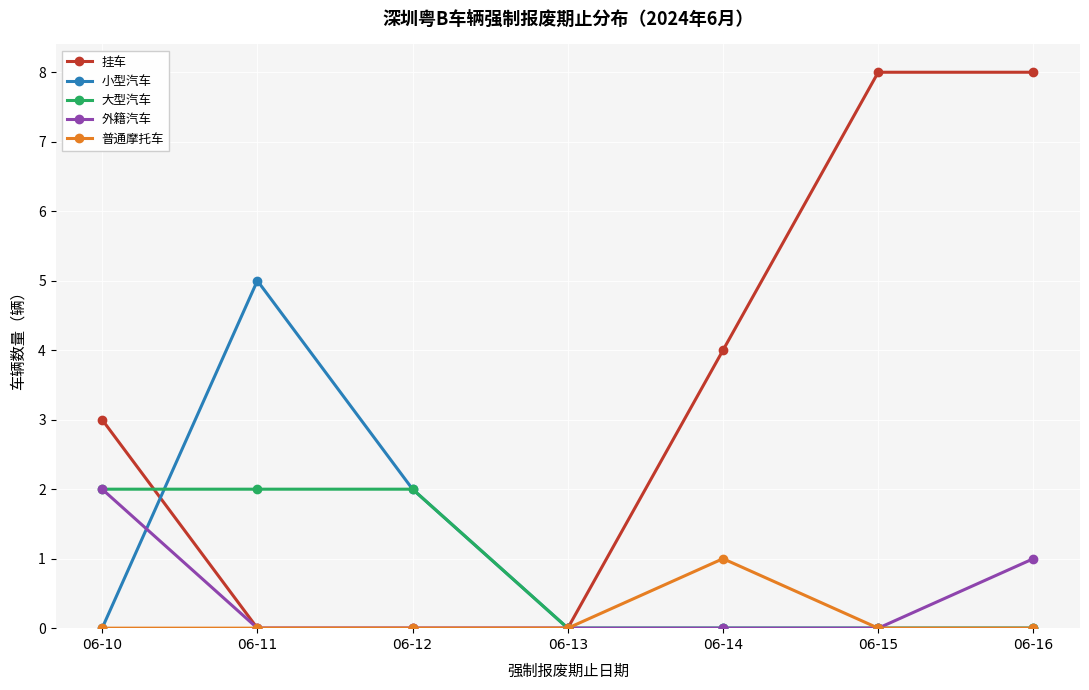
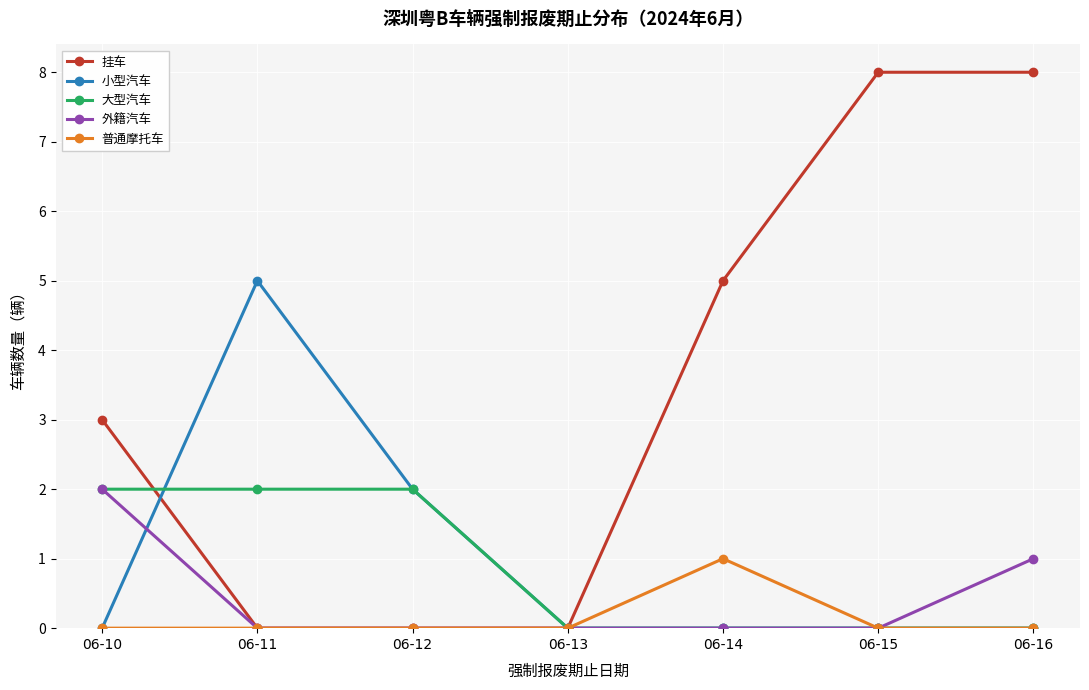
  {
    "挂车": {
      "06-10": 3,
-     "06-14": 4,
+     "06-14": 5,
      "06-15": 8,
      "06-16": 8
    },
    "小型汽车": {
      "06-11": 5
    },
    "大型汽车": {
      "06-11": 2
    },
    "外籍汽车": {
      "06-16": 1
    },
    "普通摩托车": {
      "06-14": 1
    }
  }
